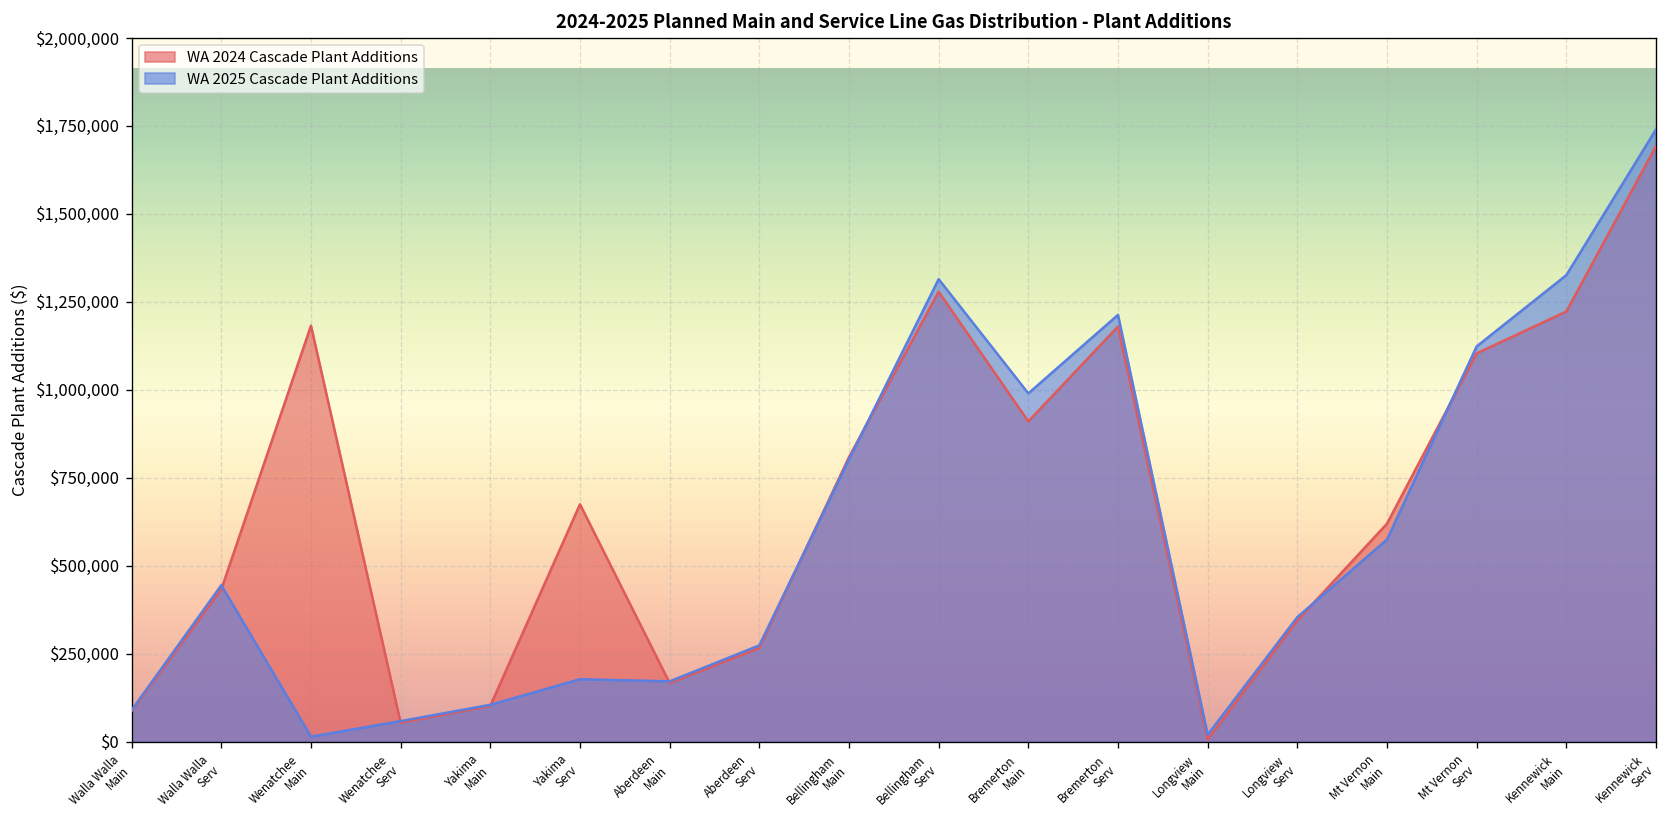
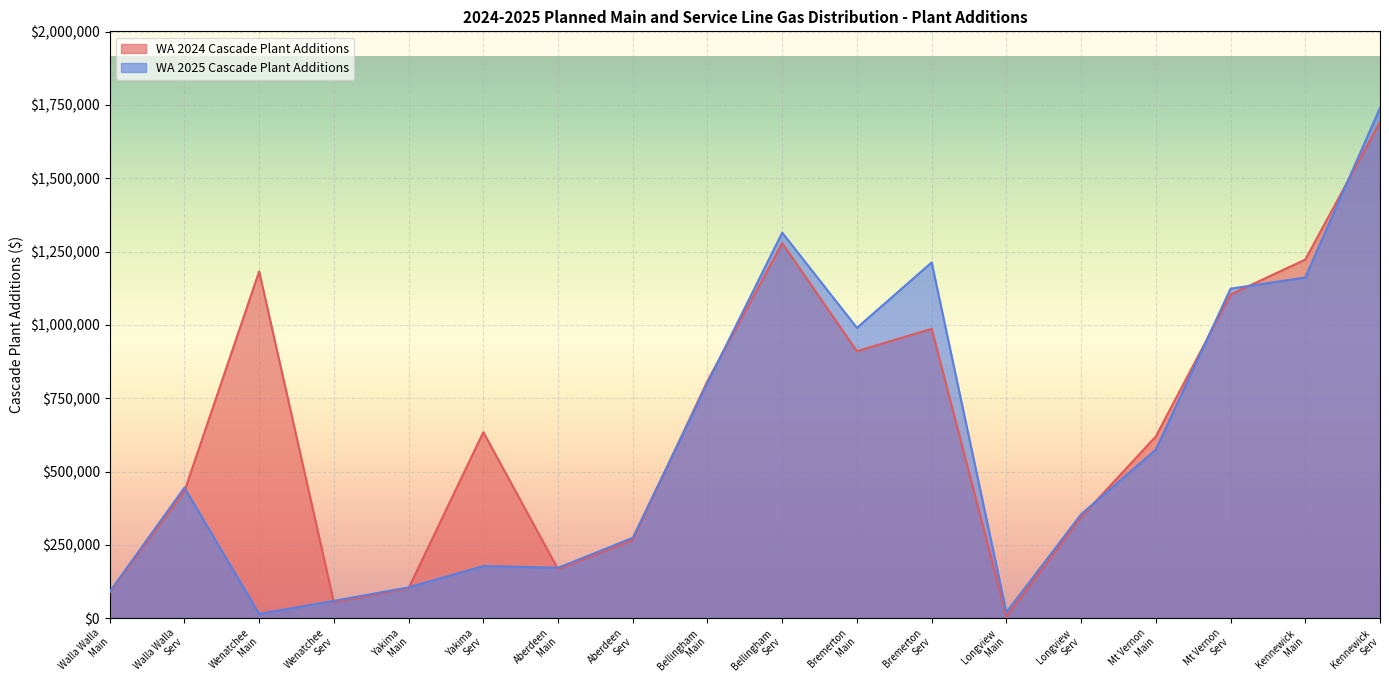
  {
    "WA 2024 Cascade Plant Additions": {
      "Walla Walla Serv": "$430,000",
      "Wenatchee Main": "$1,180,000",
-     "Yakima Serv": "$670,000",
+     "Yakima Serv": "$630,000",
      "Bellingham Serv": "$1,280,000",
      "Bremerton Main": "$910,000",
-     "Bremerton Serv": "$1,180,000",
+     "Bremerton Serv": "$990,000",
      "Longview Main": "$10,000",
      "Longview Serv": "$340,000",
      "Mt Vernon Main": "$620,000",
      "Mt Vernon Serv": "$1,100,000",
      "Kennewick Main": "$1,220,000",
      "Kennewick Serv": "$1,690,000"
    },
    "WA 2025 Cascade Plant Additions": {
      "Walla Walla Serv": "$440,000",
      "Wenatchee Main": "$10,000",
      "Yakima Serv": "$180,000",
      "Bellingham Serv": "$1,310,000",
      "Bremerton Main": "$990,000",
      "Bremerton Serv": "$1,210,000",
      "Longview Main": "$20,000",
      "Longview Serv": "$350,000",
      "Mt Vernon Main": "$570,000",
      "Mt Vernon Serv": "$1,120,000",
-     "Kennewick Main": "$1,330,000",
+     "Kennewick Main": "$1,160,000",
      "Kennewick Serv": "$1,740,000"
    }
  }
